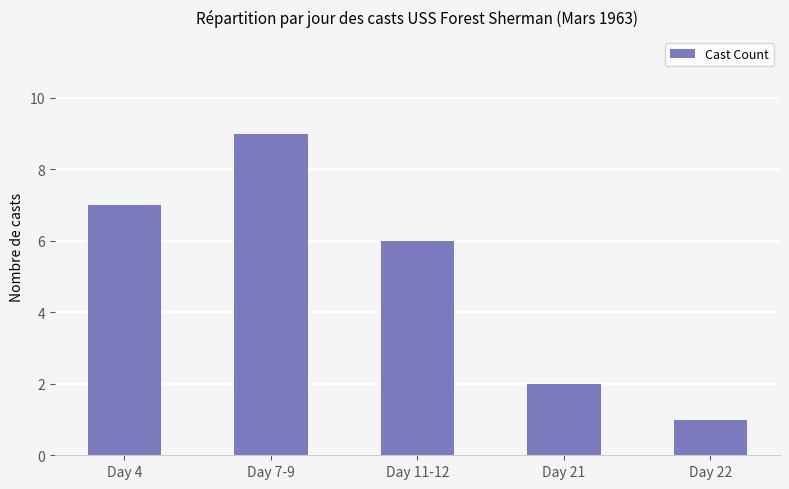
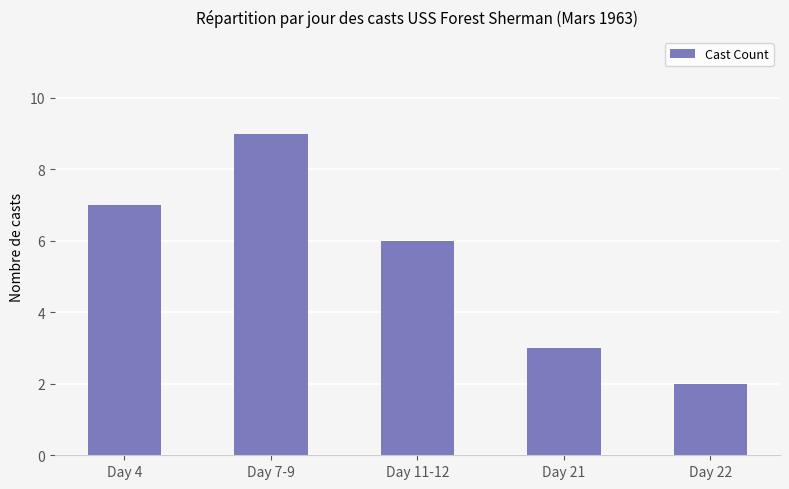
  {
    "Day 4": 7,
    "Day 7-9": 9,
    "Day 11-12": 6,
-   "Day 21": 2,
-   "Day 22": 1
+   "Day 21": 3,
+   "Day 22": 2
  }
